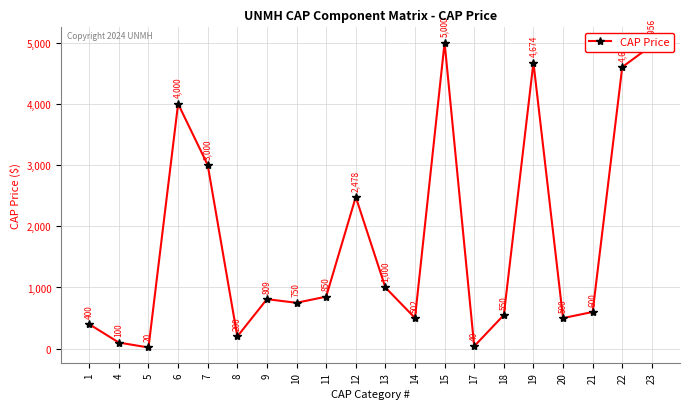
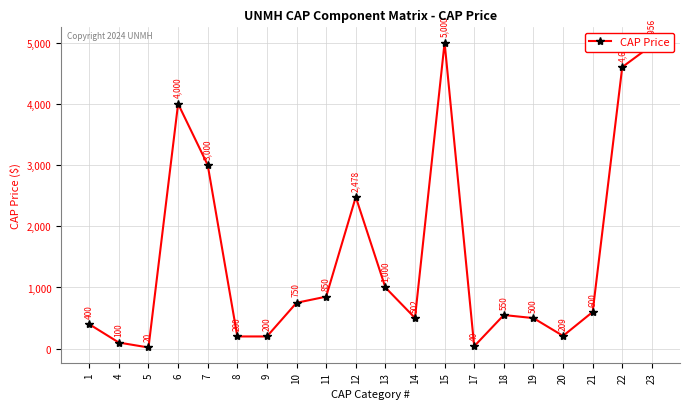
  {
    "1": "400",
    "4": "100",
    "5": "20",
    "6": "4,000",
    "7": "3,000",
    "8": "200",
-   "9": "809",
+   "9": "200",
    "10": "750",
    "11": "850",
    "12": "2,478",
    "13": "1,000",
    "14": "502",
    "15": "5,000",
    "17": "40",
    "18": "550",
-   "19": "4,674",
-   "20": "500",
+   "19": "500",
+   "20": "209",
    "21": "600"
  }
